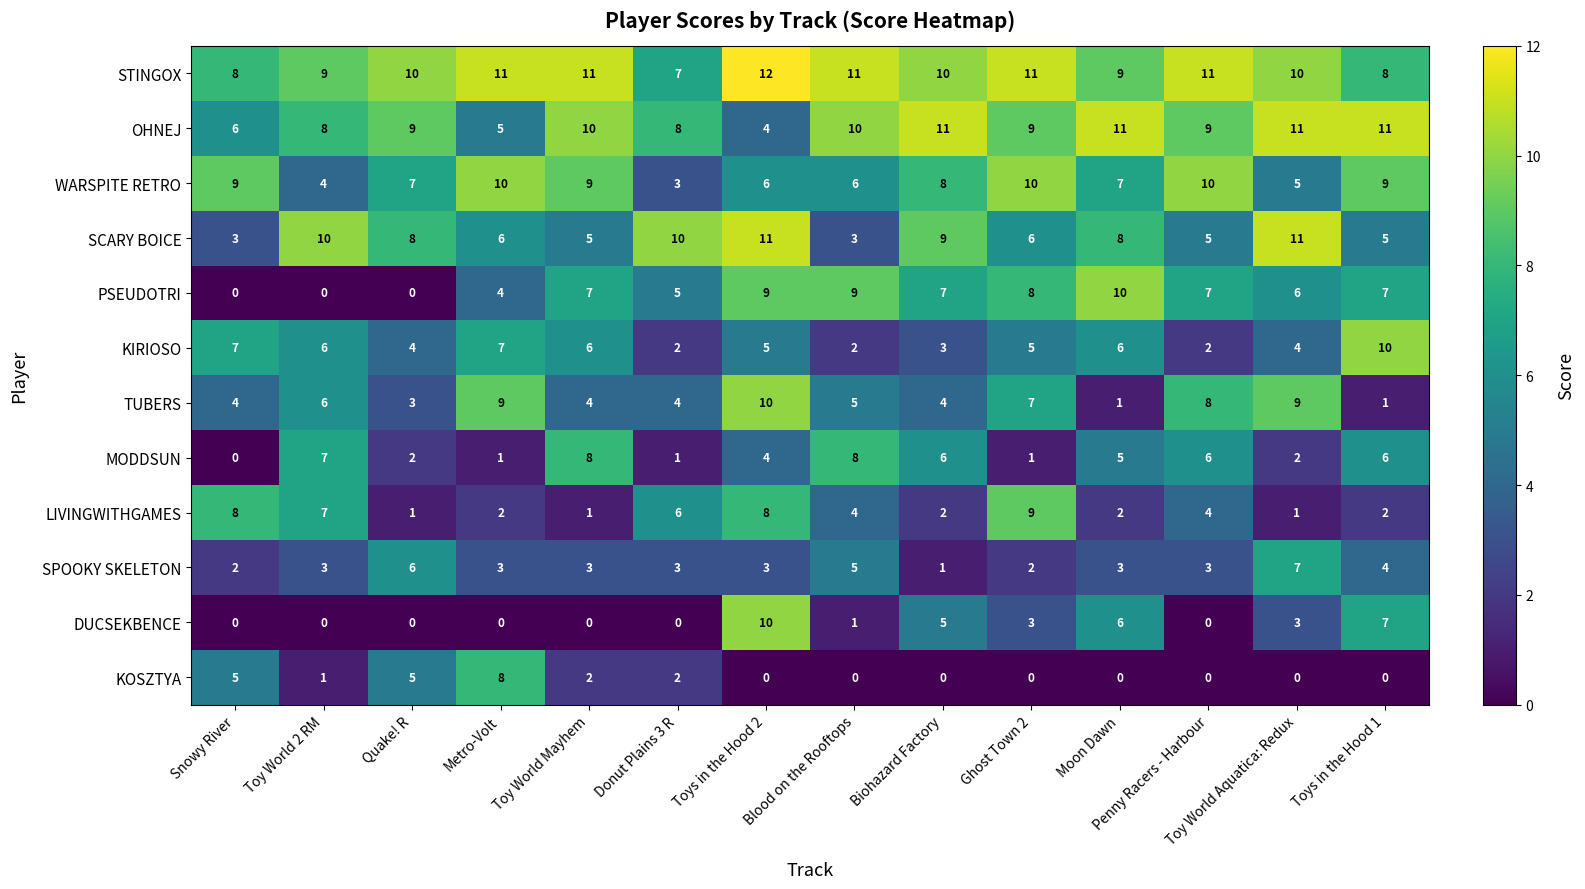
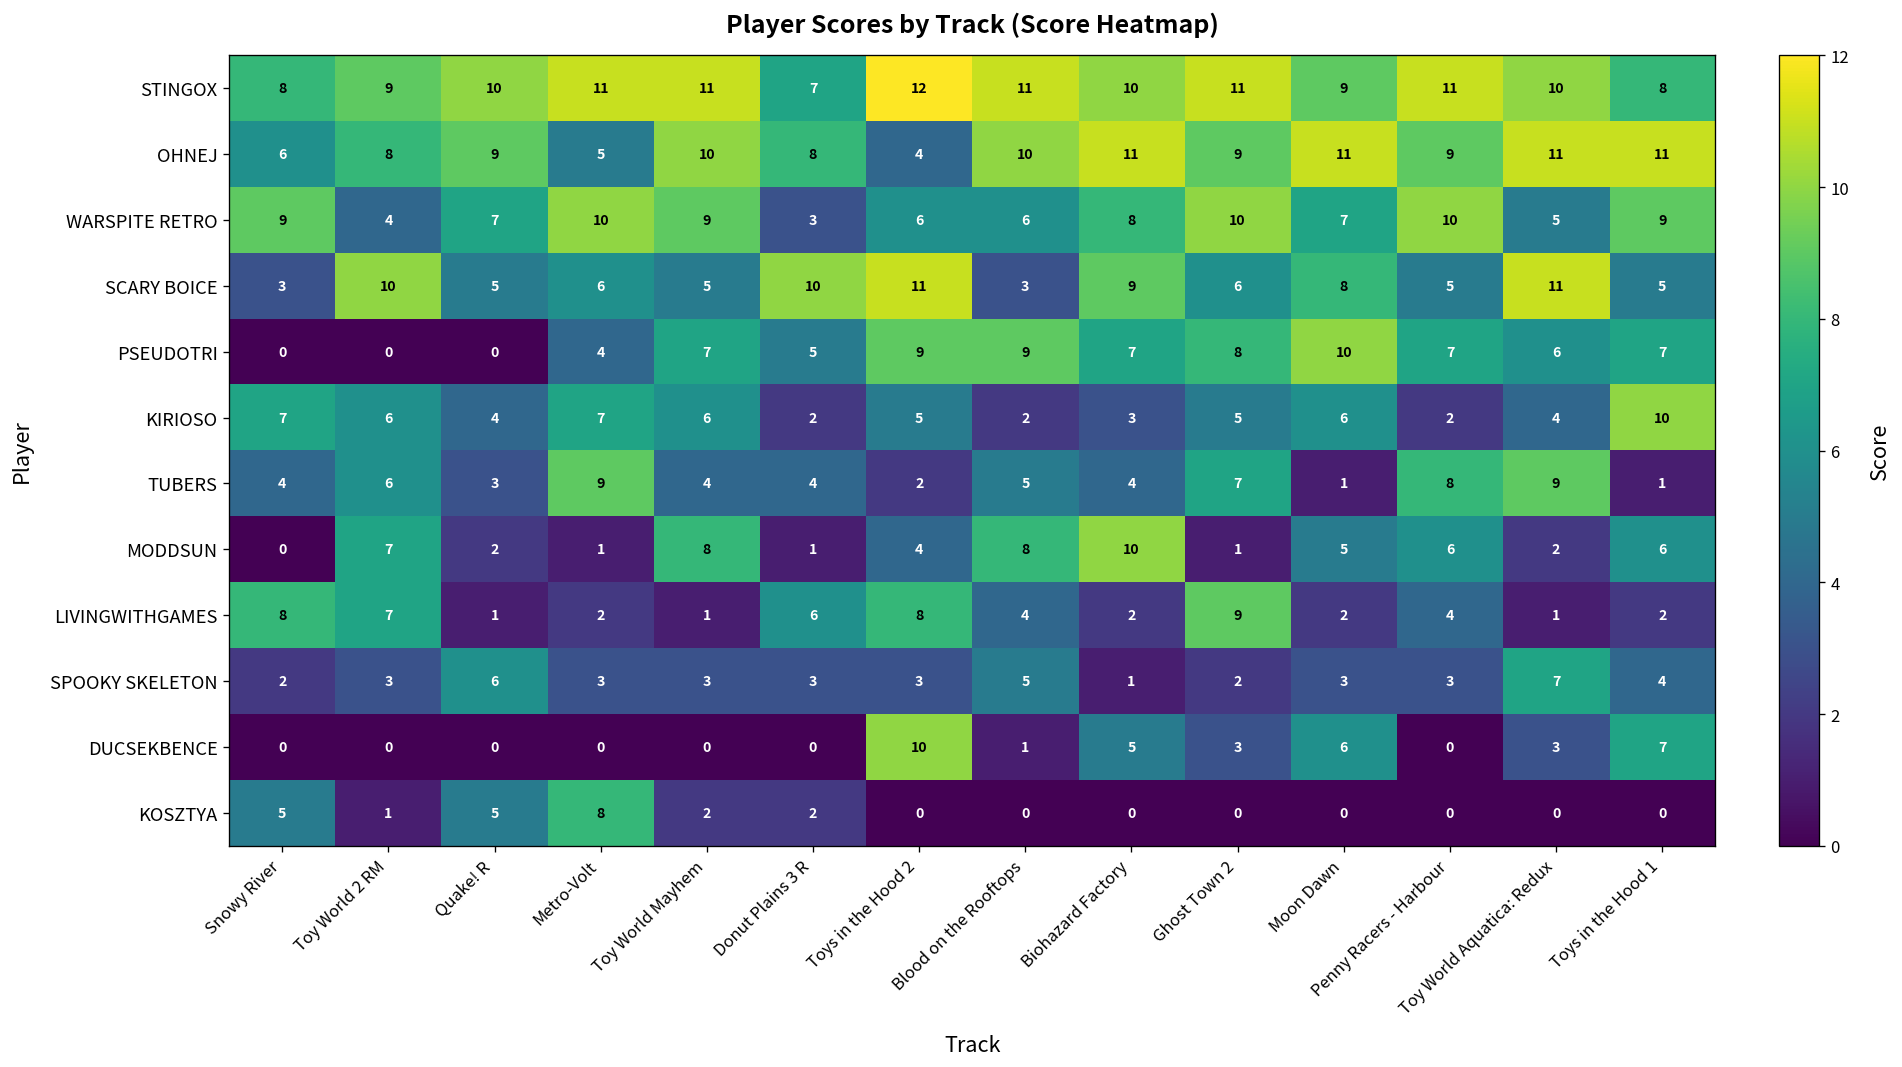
  {
    "STINGOX": {
      "Snowy River": 8,
      "Toy World 2 RM": 9,
      "Quake! R": 10,
      "Metro-Volt": 11,
      "Toy World Mayhem": 11,
      "Donut Plains 3 R": 7,
      "Toys in the Hood 2": 12,
      "Blood on the Rooftops": 11,
      "Biohazard Factory": 10,
      "Ghost Town 2": 11,
      "Moon Dawn": 9,
      "Penny Racers - Harbour": 11,
      "Toy World Aquatica: Redux": 10,
      "Toys in the Hood 1": 8
    },
    "OHNEJ": {
      "Snowy River": 6,
      "Toy World 2 RM": 8,
      "Quake! R": 9,
      "Metro-Volt": 5,
      "Toy World Mayhem": 10,
      "Donut Plains 3 R": 8,
      "Toys in the Hood 2": 4,
      "Blood on the Rooftops": 10,
      "Biohazard Factory": 11,
      "Ghost Town 2": 9,
      "Moon Dawn": 11,
      "Penny Racers - Harbour": 9,
      "Toy World Aquatica: Redux": 11,
      "Toys in the Hood 1": 11
    },
    "WARSPITE RETRO": {
      "Snowy River": 9,
      "Toy World 2 RM": 4,
      "Quake! R": 7,
      "Metro-Volt": 10,
      "Toy World Mayhem": 9,
      "Donut Plains 3 R": 3,
      "Toys in the Hood 2": 6,
      "Blood on the Rooftops": 6,
      "Biohazard Factory": 8,
      "Ghost Town 2": 10,
      "Moon Dawn": 7,
      "Penny Racers - Harbour": 10,
      "Toy World Aquatica: Redux": 5,
      "Toys in the Hood 1": 9
    },
    "SCARY BOICE": {
      "Snowy River": 3,
      "Toy World 2 RM": 10,
-     "Quake! R": 8,
+     "Quake! R": 5,
      "Metro-Volt": 6,
      "Toy World Mayhem": 5,
      "Donut Plains 3 R": 10,
      "Toys in the Hood 2": 11,
      "Blood on the Rooftops": 3,
      "Biohazard Factory": 9,
      "Ghost Town 2": 6,
      "Moon Dawn": 8,
      "Penny Racers - Harbour": 5,
      "Toy World Aquatica: Redux": 11,
      "Toys in the Hood 1": 5
    },
    "PSEUDOTRI": {
      "Snowy River": 0,
      "Toy World 2 RM": 0,
      "Quake! R": 0,
      "Metro-Volt": 4,
      "Toy World Mayhem": 7,
      "Donut Plains 3 R": 5,
      "Toys in the Hood 2": 9,
      "Blood on the Rooftops": 9,
      "Biohazard Factory": 7,
      "Ghost Town 2": 8,
      "Moon Dawn": 10,
      "Penny Racers - Harbour": 7,
      "Toy World Aquatica: Redux": 6,
      "Toys in the Hood 1": 7
    },
    "KIRIOSO": {
      "Snowy River": 7,
      "Toy World 2 RM": 6,
      "Quake! R": 4,
      "Metro-Volt": 7,
      "Toy World Mayhem": 6,
      "Donut Plains 3 R": 2,
      "Toys in the Hood 2": 5,
      "Blood on the Rooftops": 2,
      "Biohazard Factory": 3,
      "Ghost Town 2": 5,
      "Moon Dawn": 6,
      "Penny Racers - Harbour": 2,
      "Toy World Aquatica: Redux": 4,
      "Toys in the Hood 1": 10
    },
    "TUBERS": {
      "Snowy River": 4,
      "Toy World 2 RM": 6,
      "Quake! R": 3,
      "Metro-Volt": 9,
      "Toy World Mayhem": 4,
      "Donut Plains 3 R": 4,
-     "Toys in the Hood 2": 10,
+     "Toys in the Hood 2": 2,
      "Blood on the Rooftops": 5,
      "Biohazard Factory": 4,
      "Ghost Town 2": 7,
      "Moon Dawn": 1,
      "Penny Racers - Harbour": 8,
      "Toy World Aquatica: Redux": 9,
      "Toys in the Hood 1": 1
    },
    "MODDSUN": {
      "Snowy River": 0,
      "Toy World 2 RM": 7,
      "Quake! R": 2,
      "Metro-Volt": 1,
      "Toy World Mayhem": 8,
      "Donut Plains 3 R": 1,
      "Toys in the Hood 2": 4,
      "Blood on the Rooftops": 8,
-     "Biohazard Factory": 6,
+     "Biohazard Factory": 10,
      "Ghost Town 2": 1,
      "Moon Dawn": 5,
      "Penny Racers - Harbour": 6,
      "Toy World Aquatica: Redux": 2,
      "Toys in the Hood 1": 6
    },
    "LIVINGWITHGAMES": {
      "Snowy River": 8,
      "Toy World 2 RM": 7,
      "Quake! R": 1,
      "Metro-Volt": 2,
      "Toy World Mayhem": 1,
      "Donut Plains 3 R": 6,
      "Toys in the Hood 2": 8,
      "Blood on the Rooftops": 4,
      "Biohazard Factory": 2,
      "Ghost Town 2": 9,
      "Moon Dawn": 2,
      "Penny Racers - Harbour": 4,
      "Toy World Aquatica: Redux": 1,
      "Toys in the Hood 1": 2
    },
    "SPOOKY SKELETON": {
      "Snowy River": 2,
      "Toy World 2 RM": 3,
      "Quake! R": 6,
      "Metro-Volt": 3,
      "Toy World Mayhem": 3,
      "Donut Plains 3 R": 3,
      "Toys in the Hood 2": 3,
      "Blood on the Rooftops": 5,
      "Biohazard Factory": 1,
      "Ghost Town 2": 2,
      "Moon Dawn": 3,
      "Penny Racers - Harbour": 3,
      "Toy World Aquatica: Redux": 7,
      "Toys in the Hood 1": 4
    },
    "DUCSEKBENCE": {
      "Snowy River": 0,
      "Toy World 2 RM": 0,
      "Quake! R": 0,
      "Metro-Volt": 0,
      "Toy World Mayhem": 0,
      "Donut Plains 3 R": 0,
      "Toys in the Hood 2": 10,
      "Blood on the Rooftops": 1,
      "Biohazard Factory": 5,
      "Ghost Town 2": 3,
      "Moon Dawn": 6,
      "Penny Racers - Harbour": 0,
      "Toy World Aquatica: Redux": 3,
      "Toys in the Hood 1": 7
    },
    "KOSZTYA": {
      "Snowy River": 5,
      "Toy World 2 RM": 1,
      "Quake! R": 5,
      "Metro-Volt": 8,
      "Toy World Mayhem": 2,
      "Donut Plains 3 R": 2,
      "Toys in the Hood 2": 0,
      "Blood on the Rooftops": 0,
      "Biohazard Factory": 0,
      "Ghost Town 2": 0,
      "Moon Dawn": 0,
      "Penny Racers - Harbour": 0,
      "Toy World Aquatica: Redux": 0,
      "Toys in the Hood 1": 0
    }
  }
